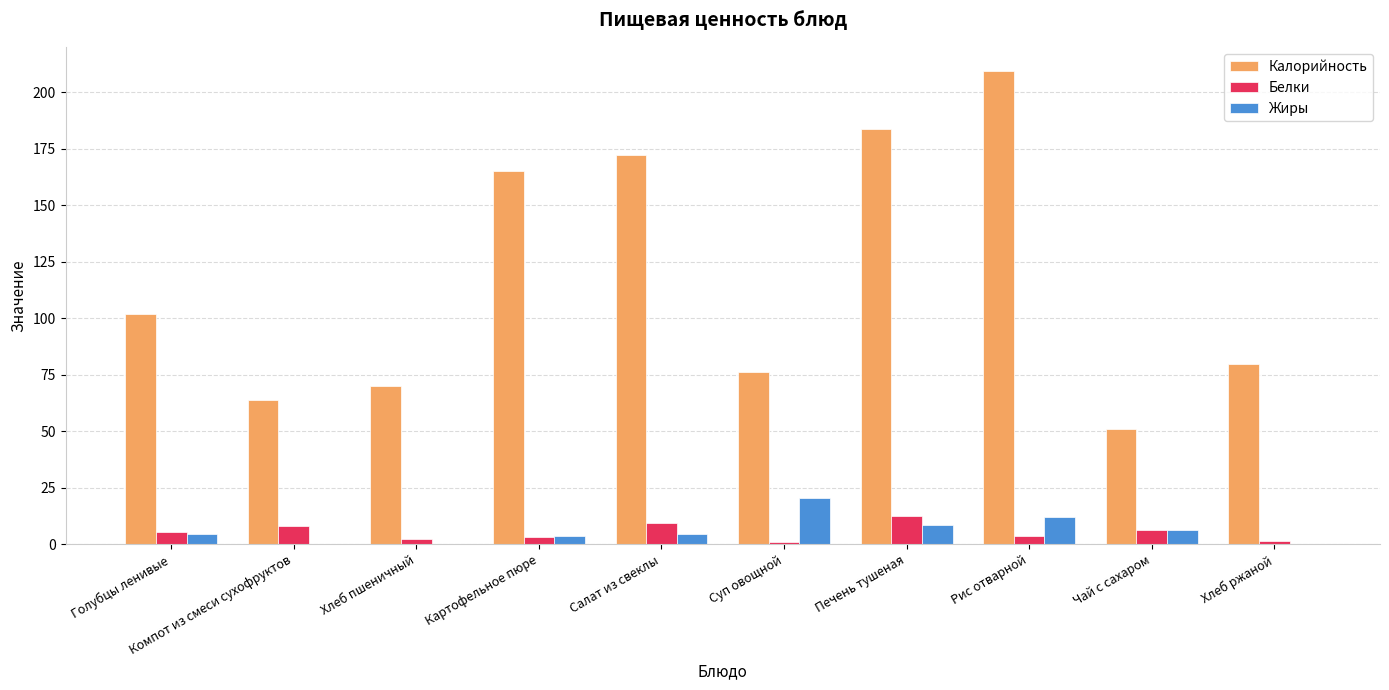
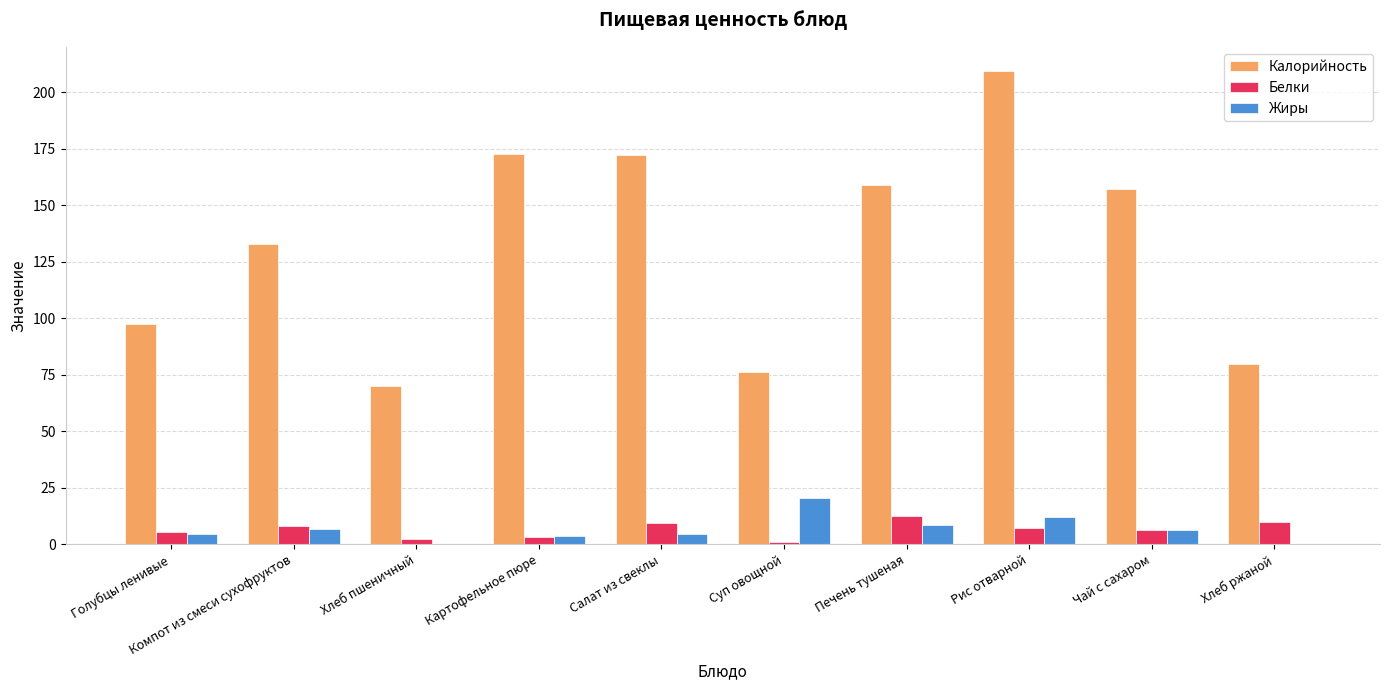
  {
    "Калорийность": {
-     "Голубцы ленивые": 102,
-     "Компот из смеси сухофруктов": 64,
+     "Голубцы ленивые": 98,
+     "Компот из смеси сухофруктов": 133,
      "Хлеб пшеничный": 70,
-     "Картофельное пюре": 165,
+     "Картофельное пюре": 173,
      "Салат из свеклы": 172,
      "Суп овощной": 76,
-     "Печень тушеная": 184,
+     "Печень тушеная": 159,
      "Рис отварной": 210,
-     "Чай с сахаром": 51,
+     "Чай с сахаром": 157,
      "Хлеб ржаной": 80
    },
    "Белки": {
      "Голубцы ленивые": 6,
      "Компот из смеси сухофруктов": 8,
      "Хлеб пшеничный": 2,
      "Картофельное пюре": 3,
      "Салат из свеклы": 10,
      "Суп овощной": 1,
      "Печень тушеная": 13,
-     "Рис отварной": 4,
+     "Рис отварной": 7,
      "Чай с сахаром": 6,
-     "Хлеб ржаной": 2
+     "Хлеб ржаной": 10
    },
    "Жиры": {
      "Голубцы ленивые": 5,
-     "Компот из смеси сухофруктов": 0,
+     "Компот из смеси сухофруктов": 7,
      "Картофельное пюре": 4,
      "Салат из свеклы": 5,
      "Суп овощной": 20,
      "Печень тушеная": 9,
      "Рис отварной": 12,
      "Чай с сахаром": 6
    }
  }
